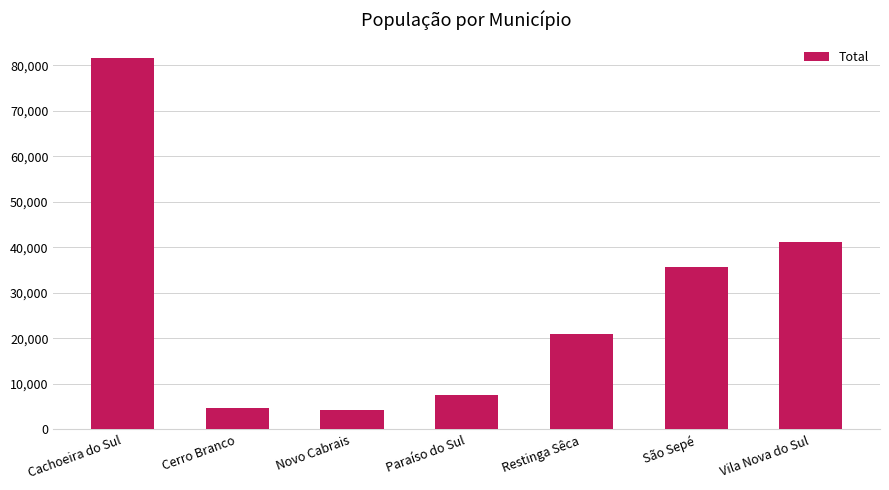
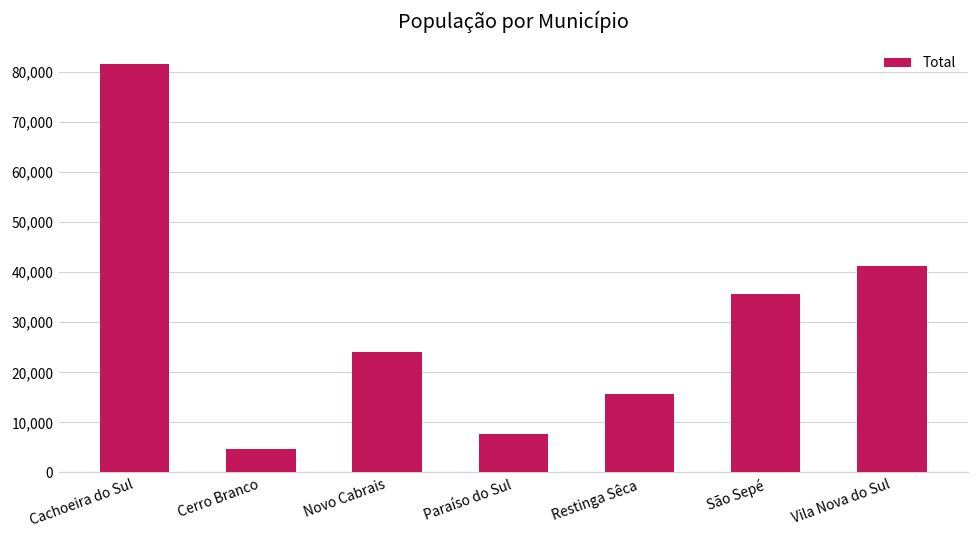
  {
    "Cachoeira do Sul": "82,000",
    "Cerro Branco": "5,000",
-   "Novo Cabrais": "4,000",
+   "Novo Cabrais": "24,000",
    "Paraíso do Sul": "8,000",
-   "Restinga Sêca": "21,000",
+   "Restinga Sêca": "16,000",
    "São Sepé": "36,000",
    "Vila Nova do Sul": "41,000"
  }
